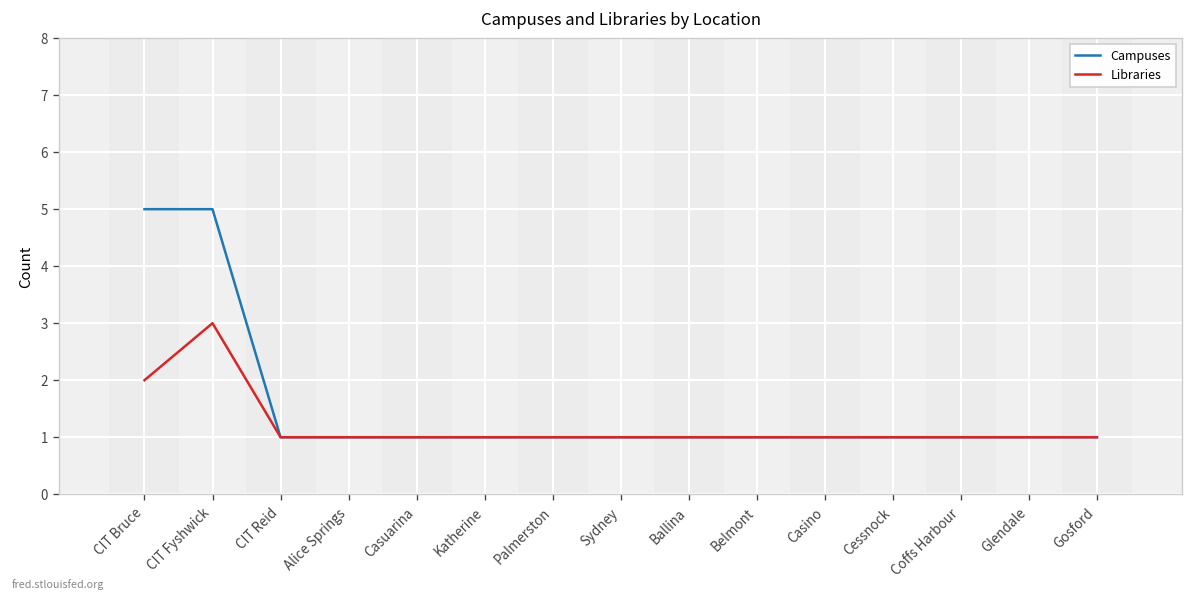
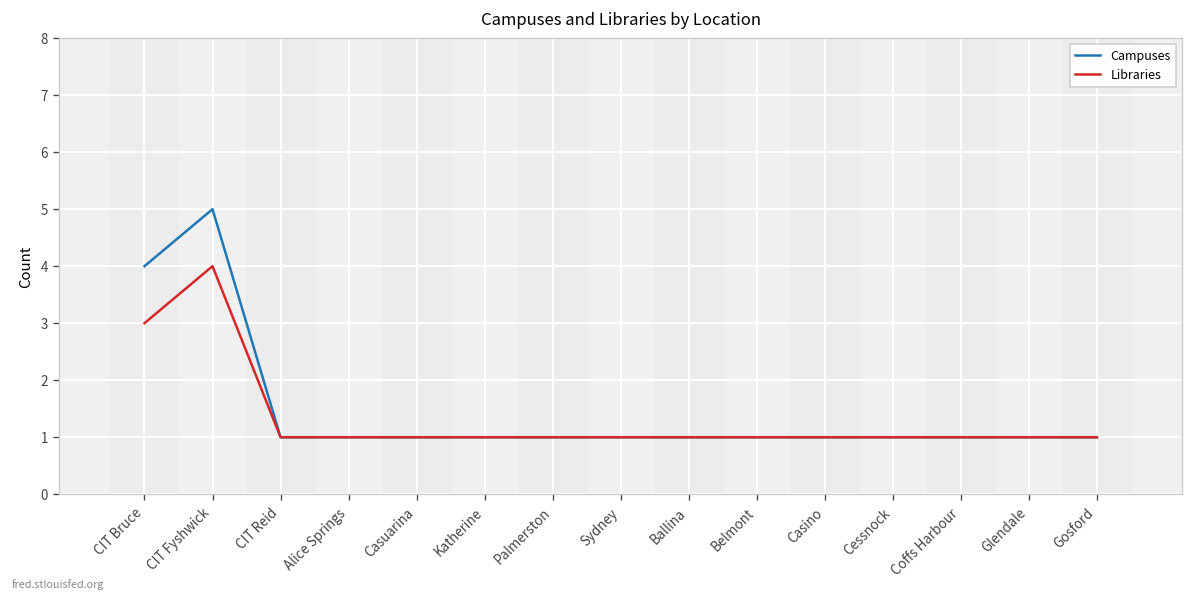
  {
    "Campuses": {
-     "CIT Bruce": 5,
+     "CIT Bruce": 4,
      "CIT Fyshwick": 5
    },
    "Libraries": {
-     "CIT Bruce": 2,
-     "CIT Fyshwick": 3
+     "CIT Bruce": 3,
+     "CIT Fyshwick": 4
    }
  }
